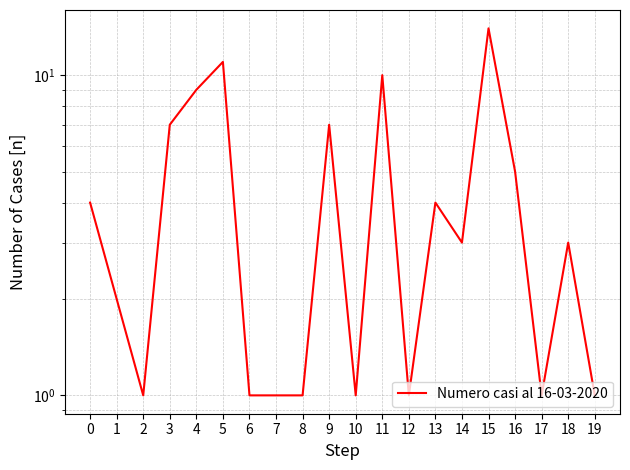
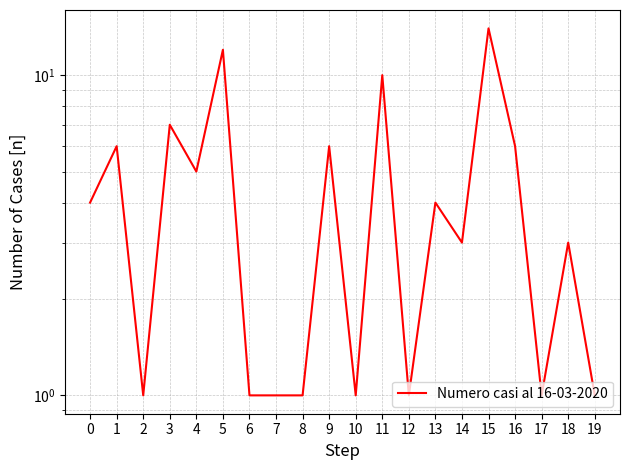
  {
    "0": 4,
-   "1": 2,
+   "1": 6,
    "2": 1,
    "3": 7,
-   "4": 9,
-   "5": 11,
+   "4": 5,
+   "5": 12,
    "6": 1,
    "7": 1,
    "8": 1,
-   "9": 7,
+   "9": 6,
    "10": 1,
    "11": 10,
    "13": 4,
    "14": 3,
    "15": 14,
-   "16": 5,
+   "16": 6,
    "18": 3
  }
